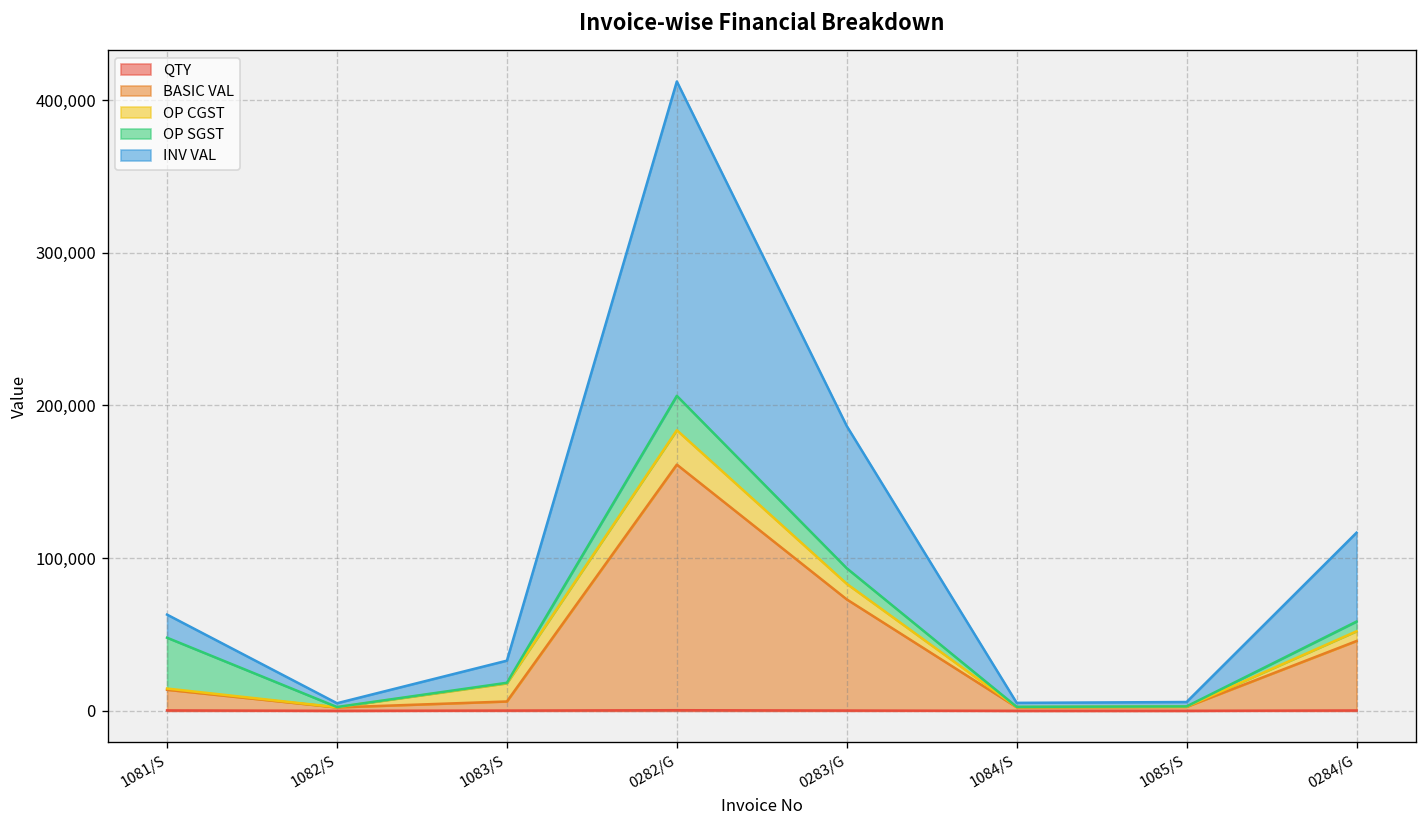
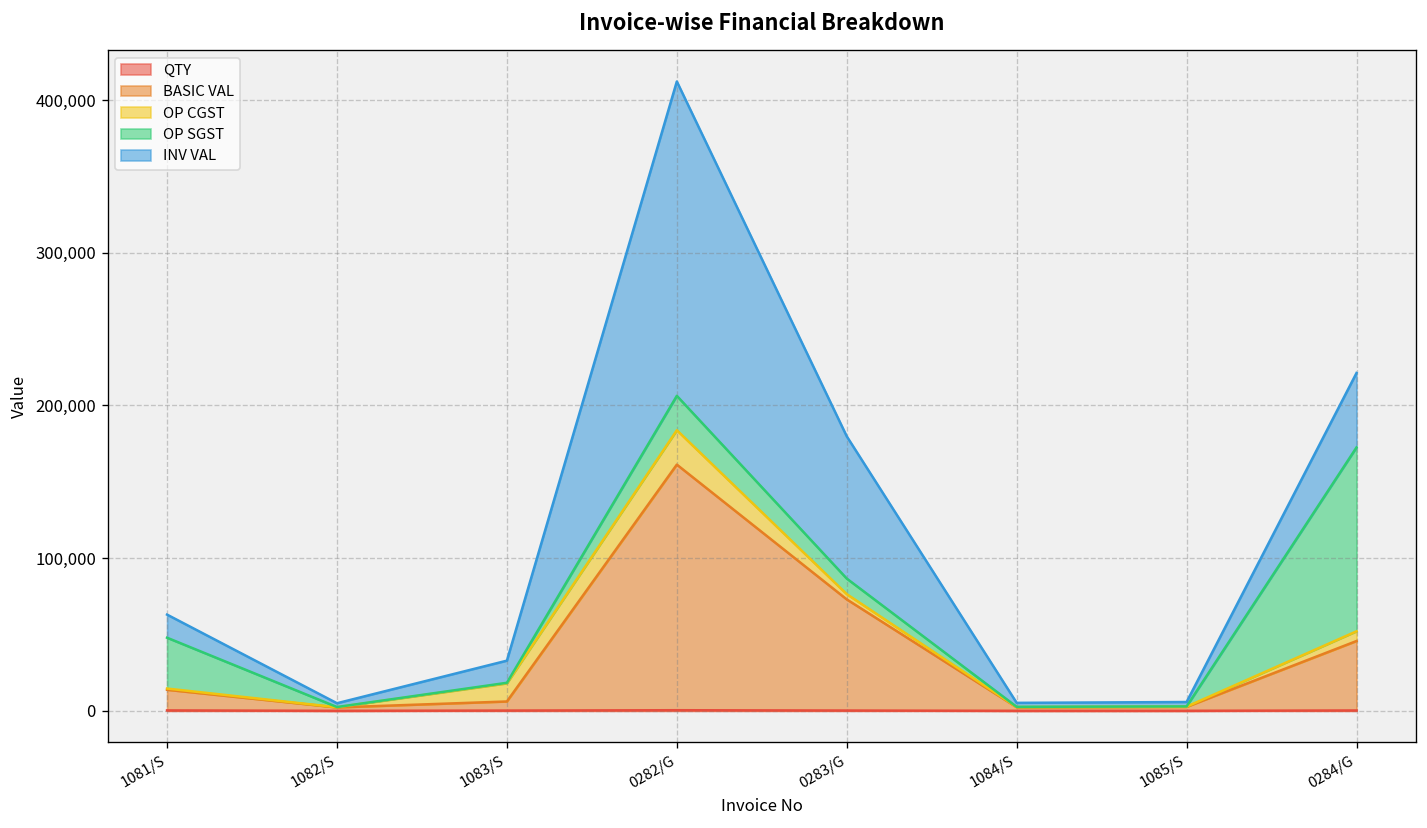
  {
    "OP CGST": {
      "0282/G": "23,000",
-     "0283/G": "10,000",
+     "0283/G": "3,000",
      "0284/G": "6,000"
    },
    "OP SGST": {
      "1081/S": "33,000",
      "0282/G": "23,000",
      "0283/G": "10,000",
-     "0284/G": "6,000"
+     "0284/G": "120,000"
    },
    "INV VAL": {
      "1081/S": "15,000",
      "1082/S": "2,000",
      "1083/S": "14,000",
      "0282/G": "206,000",
      "0283/G": "93,000",
      "1084/S": "3,000",
      "1085/S": "3,000",
-     "0284/G": "58,000"
+     "0284/G": "49,000"
    }
  }
